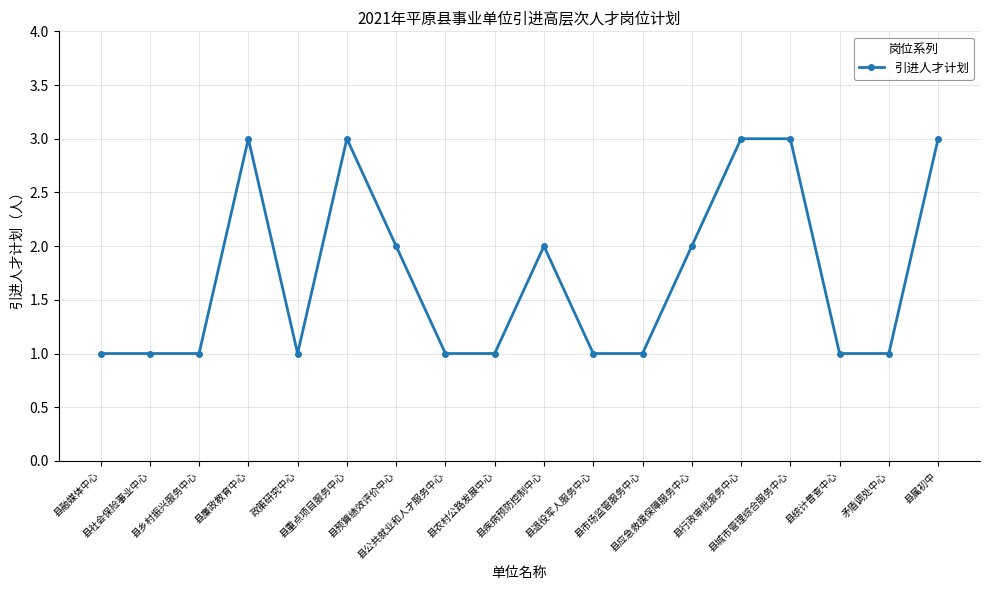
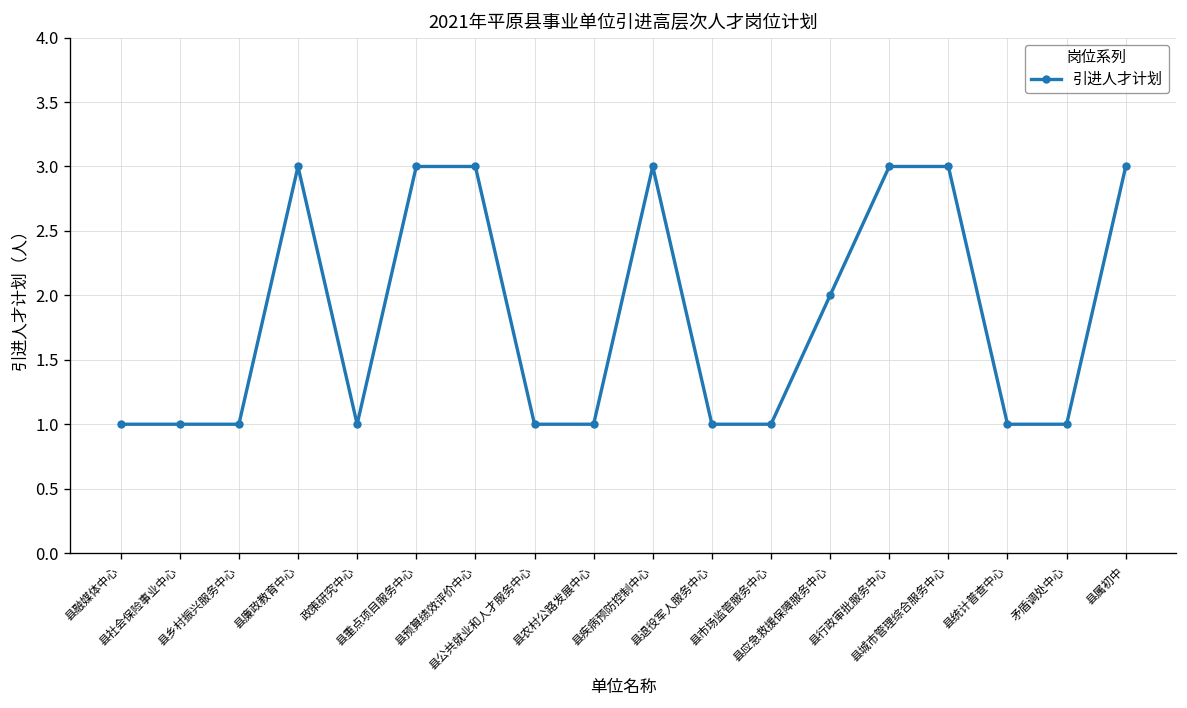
  {
    "县融媒体中心": 1,
    "县社会保险事业中心": 1,
    "县乡村振兴服务中心": 1,
    "县廉政教育中心": 3,
    "政策研究中心": 1,
    "县重点项目服务中心": 3,
-   "县预算绩效评价中心": 2,
+   "县预算绩效评价中心": 3,
    "县公共就业和人才服务中心": 1,
    "县农村公路发展中心": 1,
-   "县疾病预防控制中心": 2,
+   "县疾病预防控制中心": 3,
    "县退役军人服务中心": 1,
    "县市场监管服务中心": 1,
    "县应急救援保障服务中心": 2,
    "县行政审批服务中心": 3,
    "县城市管理综合服务中心": 3,
    "县统计普查中心": 1,
    "矛盾调处中心": 1,
    "县属初中": 3
  }
